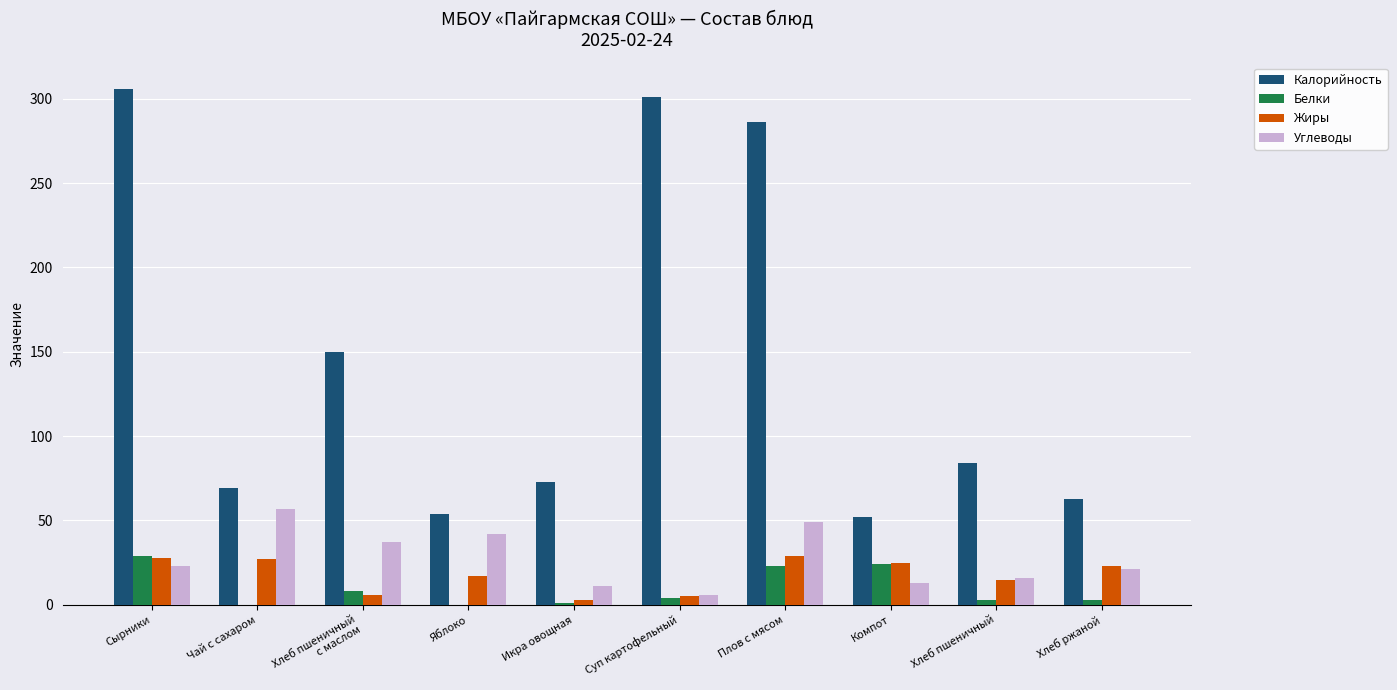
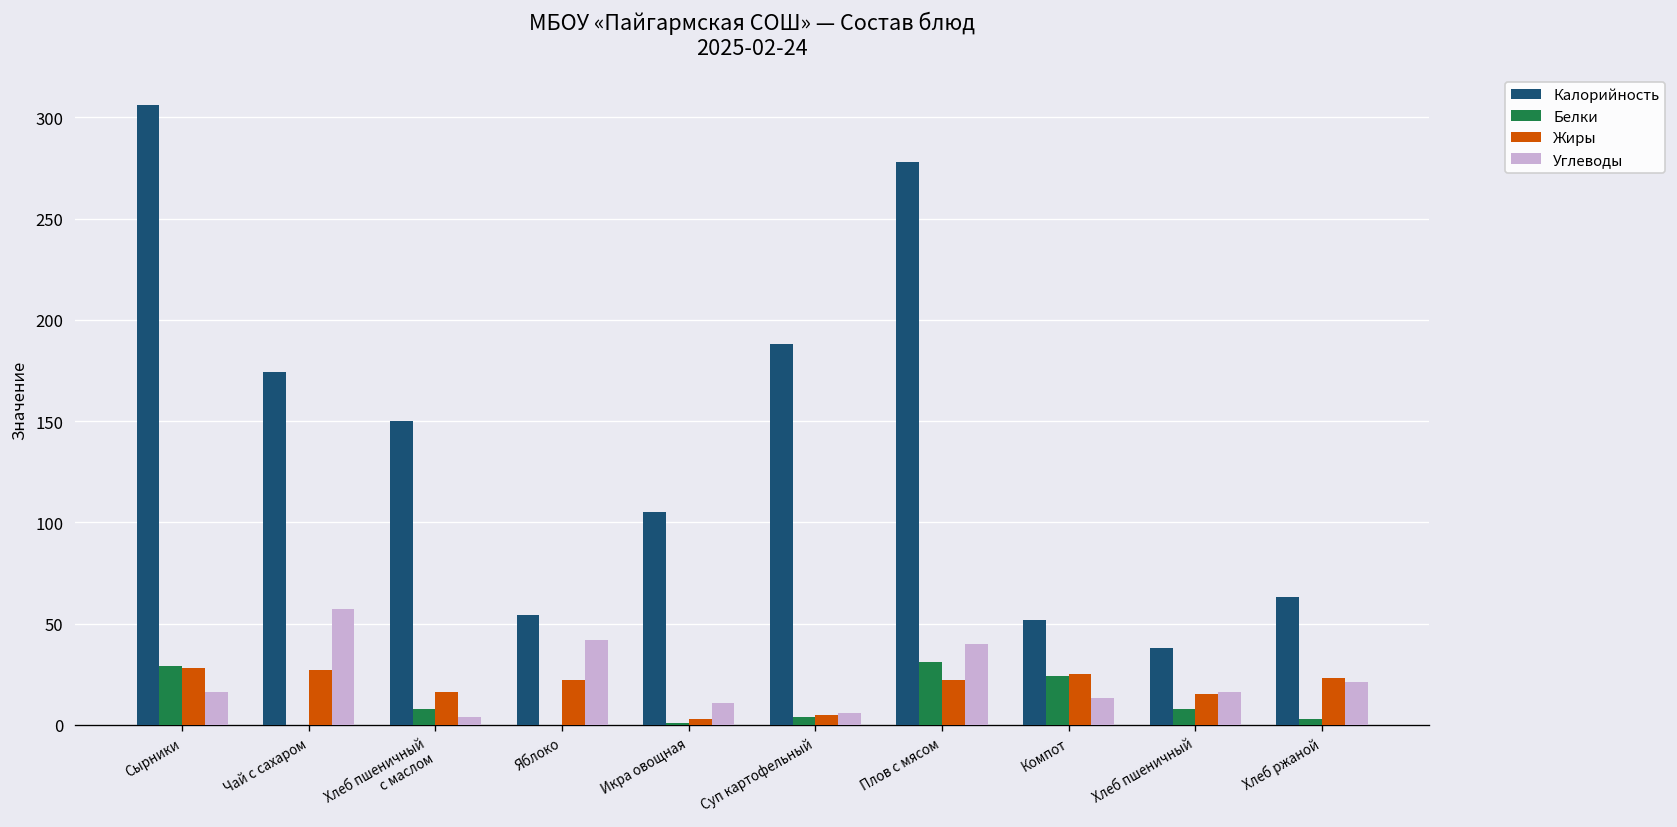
  {
    "Калорийность": {
      "Сырники": 306,
-     "Чай с сахаром": 69,
+     "Чай с сахаром": 174,
      "Хлеб пшеничный с маслом": 150,
      "Яблоко": 54,
-     "Икра овощная": 73,
-     "Суп картофельный": 301,
-     "Плов с мясом": 286,
+     "Икра овощная": 105,
+     "Суп картофельный": 188,
+     "Плов с мясом": 278,
      "Компот": 52,
-     "Хлеб пшеничный": 84,
+     "Хлеб пшеничный": 38,
      "Хлеб ржаной": 63
    },
    "Белки": {
      "Сырники": 29,
      "Чай с сахаром": 0,
      "Хлеб пшеничный с маслом": 8,
      "Яблоко": 0,
      "Суп картофельный": 4,
-     "Плов с мясом": 23,
+     "Плов с мясом": 31,
      "Компот": 24,
-     "Хлеб пшеничный": 3,
+     "Хлеб пшеничный": 8,
      "Хлеб ржаной": 3
    },
    "Жиры": {
      "Сырники": 28,
      "Чай с сахаром": 27,
-     "Хлеб пшеничный с маслом": 6,
-     "Яблоко": 17,
+     "Хлеб пшеничный с маслом": 16,
+     "Яблоко": 22,
      "Икра овощная": 3,
      "Суп картофельный": 5,
-     "Плов с мясом": 29,
+     "Плов с мясом": 22,
      "Компот": 25,
      "Хлеб пшеничный": 15,
      "Хлеб ржаной": 23
    },
    "Углеводы": {
-     "Сырники": 23,
+     "Сырники": 16,
      "Чай с сахаром": 57,
-     "Хлеб пшеничный с маслом": 37,
+     "Хлеб пшеничный с маслом": 4,
      "Яблоко": 42,
      "Икра овощная": 11,
      "Суп картофельный": 6,
-     "Плов с мясом": 49,
+     "Плов с мясом": 40,
      "Компот": 13,
      "Хлеб пшеничный": 16,
      "Хлеб ржаной": 21
    }
  }
